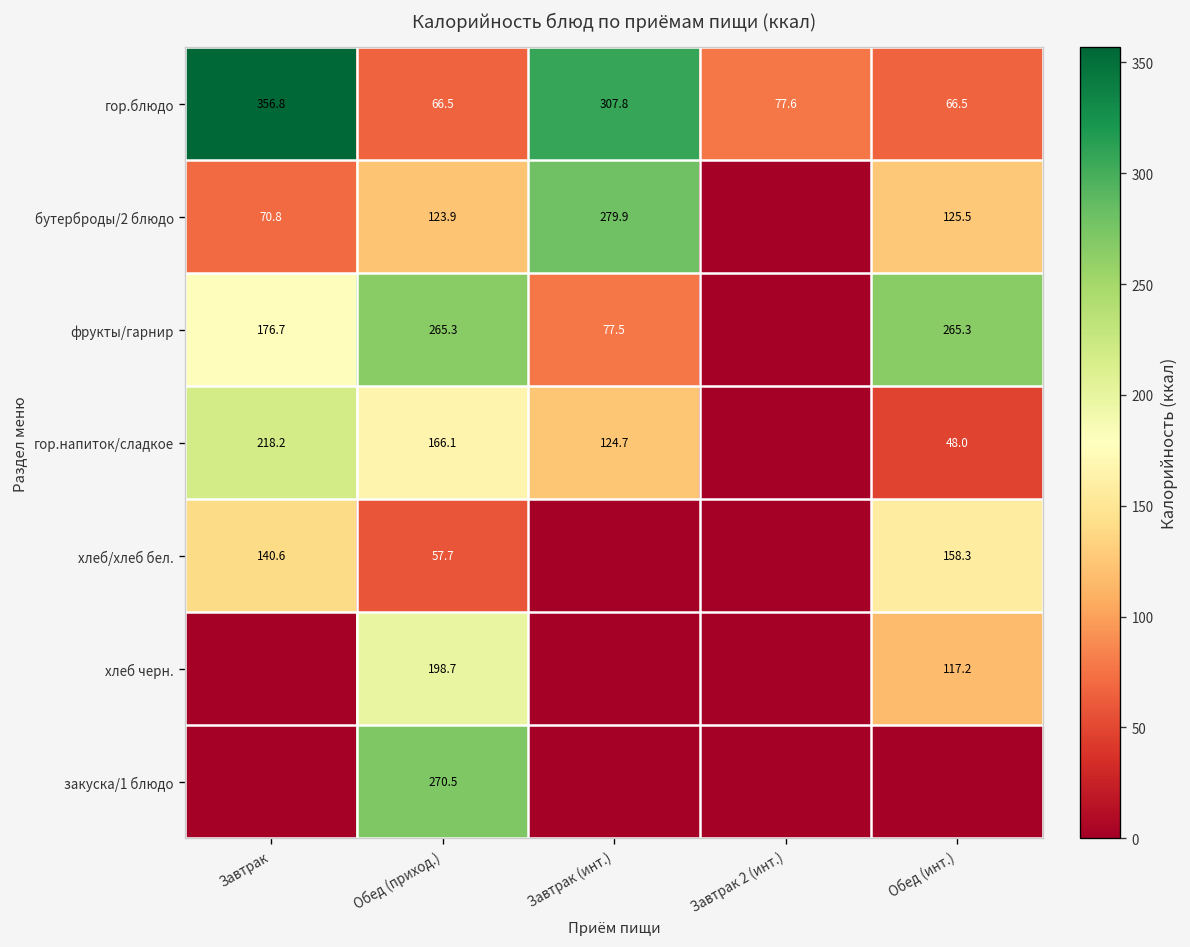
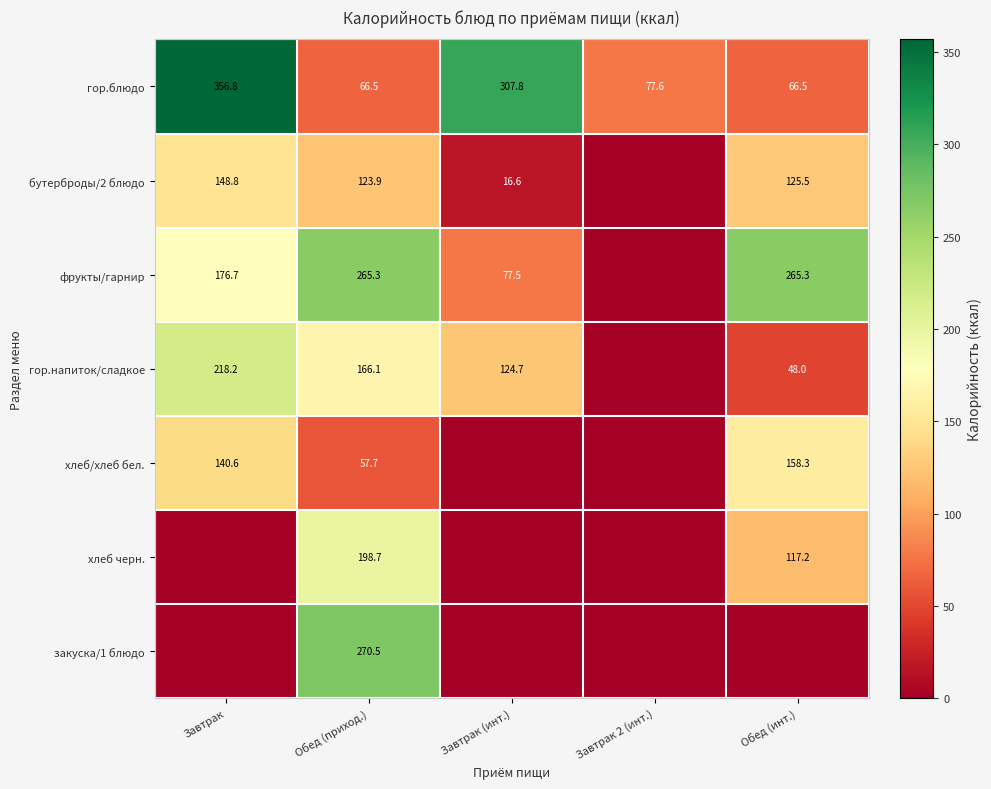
  {
    "гор.блюдо": {
      "Завтрак": 356.8,
      "Обед (приход.)": 66.5,
      "Завтрак (инт.)": 307.8,
      "Завтрак 2 (инт.)": 77.6,
      "Обед (инт.)": 66.5
    },
    "бутерброды/2 блюдо": {
-     "Завтрак": 70.8,
+     "Завтрак": 148.8,
      "Обед (приход.)": 123.9,
-     "Завтрак (инт.)": 279.9,
+     "Завтрак (инт.)": 16.6,
      "Обед (инт.)": 125.5
    },
    "фрукты/гарнир": {
      "Завтрак": 176.7,
      "Обед (приход.)": 265.3,
      "Завтрак (инт.)": 77.5,
      "Обед (инт.)": 265.3
    },
    "гор.напиток/сладкое": {
      "Завтрак": 218.2,
      "Обед (приход.)": 166.1,
      "Завтрак (инт.)": 124.7,
      "Обед (инт.)": 48.0
    },
    "хлеб/хлеб бел.": {
      "Завтрак": 140.6,
      "Обед (приход.)": 57.7,
      "Обед (инт.)": 158.3
    },
    "хлеб черн.": {
      "Обед (приход.)": 198.7,
      "Обед (инт.)": 117.2
    },
    "закуска/1 блюдо": {
      "Обед (приход.)": 270.5
    }
  }
